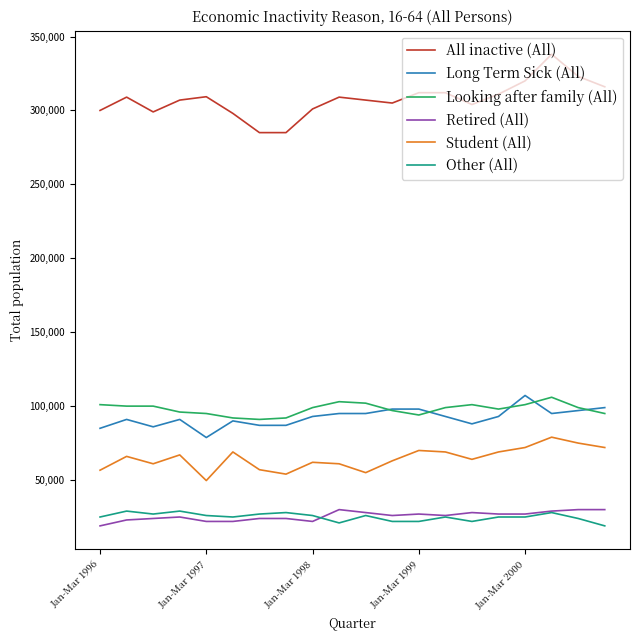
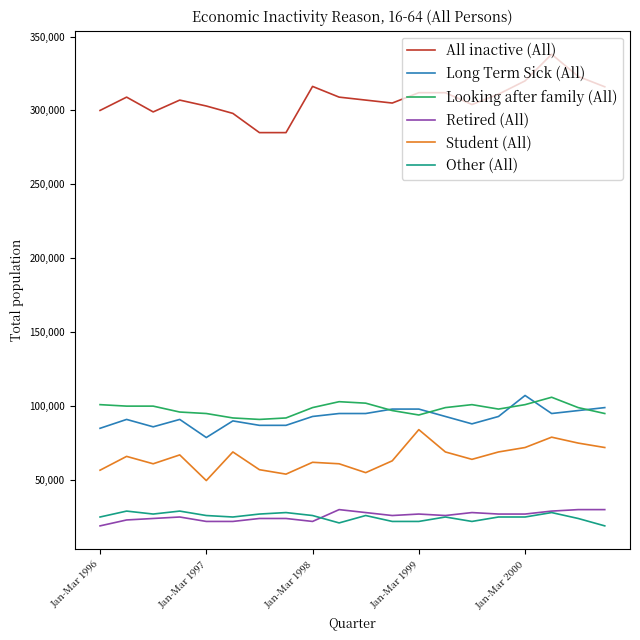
  {
    "All inactive (All)": {
      "Jan-Mar 1996": "300,000",
-     "Jan-Mar 1997": "309,000",
-     "Jan-Mar 1998": "301,000"
+     "Jan-Mar 1997": "303,000",
+     "Jan-Mar 1998": "316,000"
    },
    "Long Term Sick (All)": {
      "Jan-Mar 1996": "85,000",
      "Jan-Mar 1997": "79,000",
      "Jan-Mar 1998": "93,000",
      "Jan-Mar 1999": "98,000",
      "Jan-Mar 2000": "107,000"
    },
    "Retired (All)": {
      "Jan-Mar 1996": "19,000",
      "Jan-Mar 1997": "22,000",
      "Jan-Mar 1998": "22,000",
      "Jan-Mar 1999": "27,000",
      "Jan-Mar 2000": "27,000"
    },
    "Student (All)": {
      "Jan-Mar 1996": "57,000",
      "Jan-Mar 1997": "50,000",
      "Jan-Mar 1998": "62,000",
-     "Jan-Mar 1999": "70,000",
+     "Jan-Mar 1999": "84,000",
      "Jan-Mar 2000": "72,000"
    }
  }
